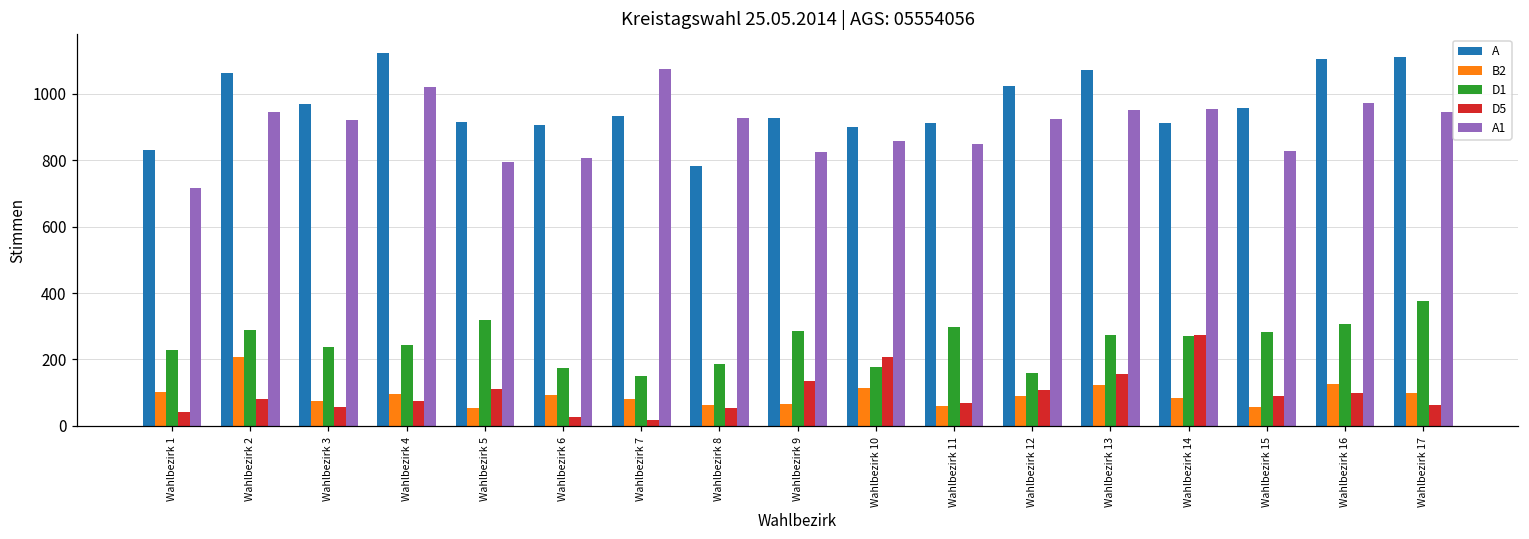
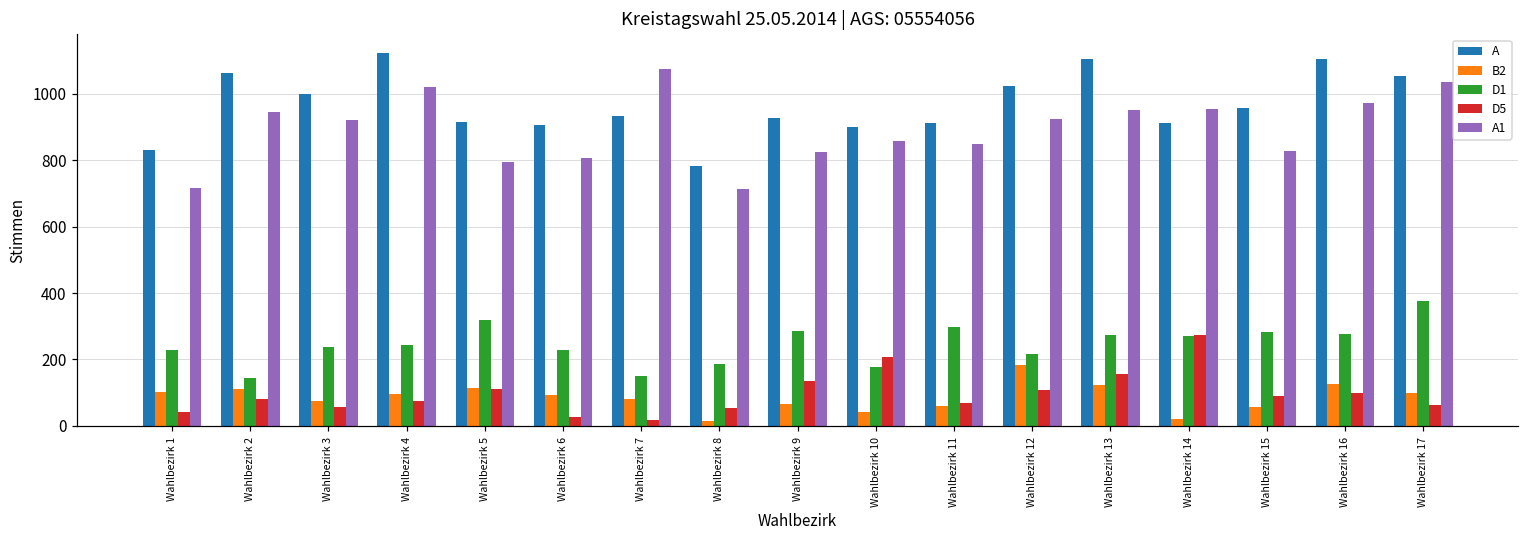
  {
    "A": {
      "Wahlbezirk 1": 830,
      "Wahlbezirk 2": 1060,
-     "Wahlbezirk 3": 970,
+     "Wahlbezirk 3": 1000,
      "Wahlbezirk 4": 1120,
      "Wahlbezirk 5": 910,
      "Wahlbezirk 6": 910,
      "Wahlbezirk 7": 930,
      "Wahlbezirk 8": 780,
      "Wahlbezirk 9": 930,
      "Wahlbezirk 10": 900,
      "Wahlbezirk 11": 910,
      "Wahlbezirk 12": 1020,
-     "Wahlbezirk 13": 1070,
+     "Wahlbezirk 13": 1100,
      "Wahlbezirk 14": 910,
      "Wahlbezirk 15": 960,
      "Wahlbezirk 16": 1100,
-     "Wahlbezirk 17": 1110
+     "Wahlbezirk 17": 1050
    },
    "B2": {
      "Wahlbezirk 1": 100,
-     "Wahlbezirk 2": 210,
+     "Wahlbezirk 2": 110,
      "Wahlbezirk 3": 80,
      "Wahlbezirk 4": 100,
-     "Wahlbezirk 5": 60,
+     "Wahlbezirk 5": 110,
      "Wahlbezirk 6": 90,
      "Wahlbezirk 7": 80,
-     "Wahlbezirk 8": 60,
+     "Wahlbezirk 8": 10,
      "Wahlbezirk 9": 70,
-     "Wahlbezirk 10": 110,
+     "Wahlbezirk 10": 40,
      "Wahlbezirk 11": 60,
-     "Wahlbezirk 12": 90,
+     "Wahlbezirk 12": 180,
      "Wahlbezirk 13": 120,
-     "Wahlbezirk 14": 80,
+     "Wahlbezirk 14": 20,
      "Wahlbezirk 15": 60,
      "Wahlbezirk 16": 130,
      "Wahlbezirk 17": 100
    },
    "D1": {
      "Wahlbezirk 1": 230,
-     "Wahlbezirk 2": 290,
+     "Wahlbezirk 2": 140,
      "Wahlbezirk 3": 240,
      "Wahlbezirk 4": 240,
      "Wahlbezirk 5": 320,
-     "Wahlbezirk 6": 180,
+     "Wahlbezirk 6": 230,
      "Wahlbezirk 7": 150,
      "Wahlbezirk 8": 190,
      "Wahlbezirk 9": 290,
      "Wahlbezirk 10": 180,
      "Wahlbezirk 11": 300,
-     "Wahlbezirk 12": 160,
+     "Wahlbezirk 12": 220,
      "Wahlbezirk 13": 280,
      "Wahlbezirk 14": 270,
      "Wahlbezirk 15": 280,
-     "Wahlbezirk 16": 310,
+     "Wahlbezirk 16": 280,
      "Wahlbezirk 17": 380
    },
    "D5": {
      "Wahlbezirk 1": 40,
      "Wahlbezirk 2": 80,
      "Wahlbezirk 3": 60,
      "Wahlbezirk 4": 70,
      "Wahlbezirk 5": 110,
      "Wahlbezirk 6": 30,
      "Wahlbezirk 7": 20,
      "Wahlbezirk 8": 50,
      "Wahlbezirk 9": 140,
      "Wahlbezirk 10": 210,
      "Wahlbezirk 11": 70,
      "Wahlbezirk 12": 110,
      "Wahlbezirk 13": 160,
      "Wahlbezirk 14": 270,
      "Wahlbezirk 15": 90,
      "Wahlbezirk 16": 100,
      "Wahlbezirk 17": 60
    },
    "A1": {
      "Wahlbezirk 1": 720,
      "Wahlbezirk 2": 940,
      "Wahlbezirk 3": 920,
      "Wahlbezirk 4": 1020,
      "Wahlbezirk 5": 790,
      "Wahlbezirk 6": 810,
      "Wahlbezirk 7": 1070,
-     "Wahlbezirk 8": 930,
+     "Wahlbezirk 8": 710,
      "Wahlbezirk 9": 820,
      "Wahlbezirk 10": 860,
      "Wahlbezirk 11": 850,
      "Wahlbezirk 12": 920,
      "Wahlbezirk 13": 950,
      "Wahlbezirk 14": 950,
      "Wahlbezirk 15": 830,
      "Wahlbezirk 16": 970,
-     "Wahlbezirk 17": 940
+     "Wahlbezirk 17": 1030
    }
  }
